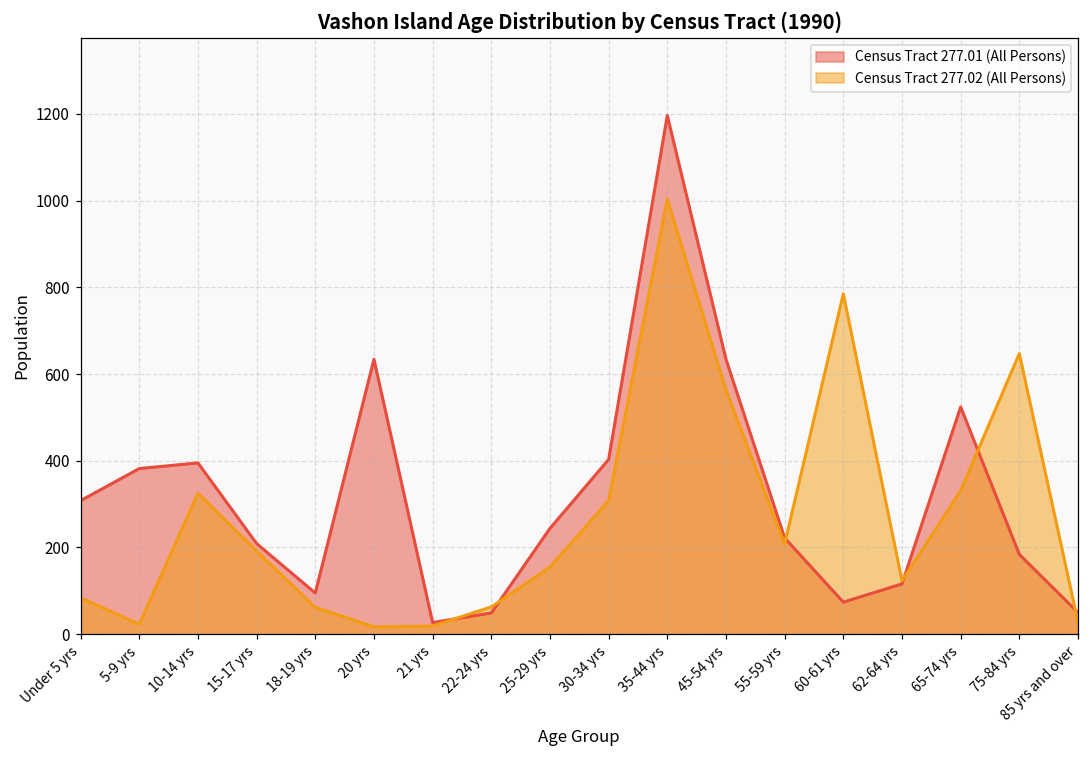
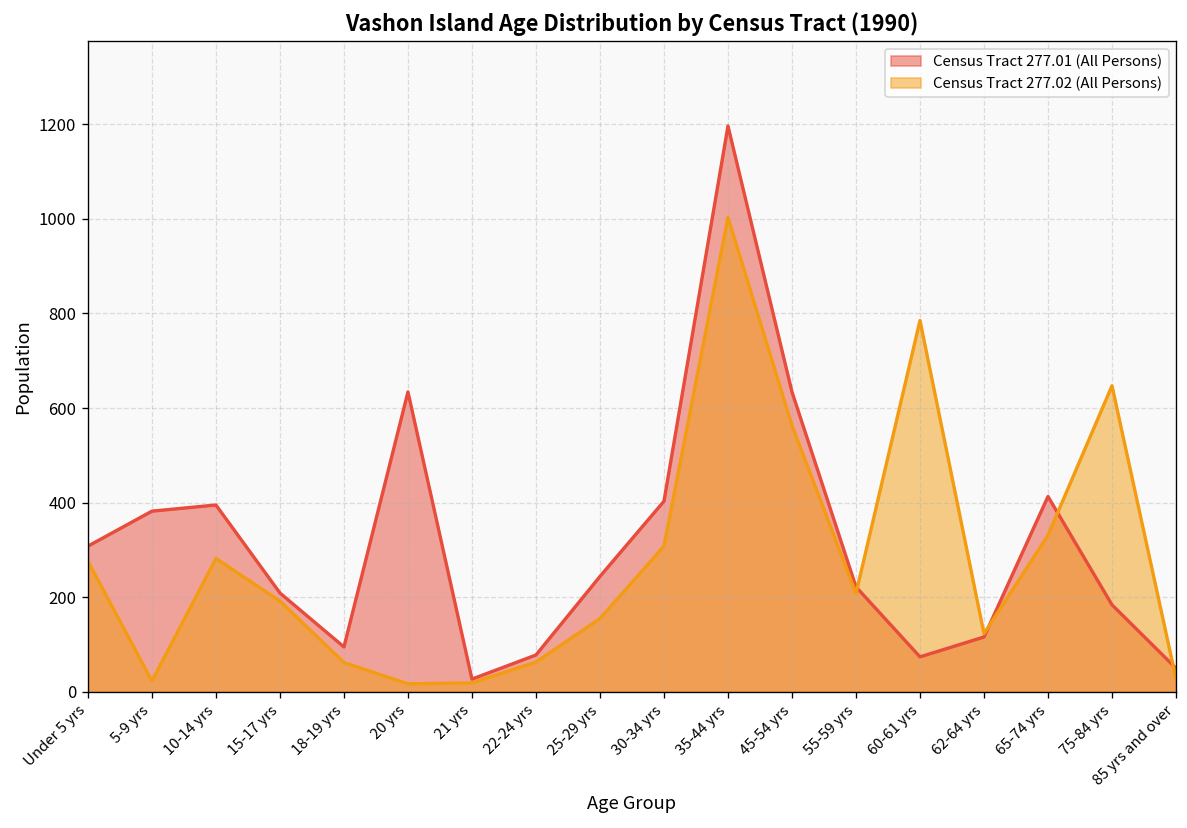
  {
    "Census Tract 277.01 (All Persons)": {
      "Under 5 yrs": 310,
      "5-9 yrs": 380,
      "10-14 yrs": 400,
      "15-17 yrs": 210,
      "18-19 yrs": 100,
      "20 yrs": 630,
      "21 yrs": 30,
-     "22-24 yrs": 50,
+     "22-24 yrs": 80,
      "25-29 yrs": 240,
      "30-34 yrs": 400,
      "35-44 yrs": 1200,
      "45-54 yrs": 630,
      "55-59 yrs": 220,
      "60-61 yrs": 70,
      "62-64 yrs": 120,
-     "65-74 yrs": 520,
+     "65-74 yrs": 410,
      "75-84 yrs": 180,
      "85 yrs and over": 50
    },
    "Census Tract 277.02 (All Persons)": {
-     "Under 5 yrs": 80,
+     "Under 5 yrs": 280,
      "5-9 yrs": 20,
-     "10-14 yrs": 330,
+     "10-14 yrs": 280,
      "15-17 yrs": 190,
      "18-19 yrs": 60,
      "20 yrs": 20,
      "21 yrs": 20,
      "22-24 yrs": 60,
      "25-29 yrs": 160,
      "30-34 yrs": 310,
      "35-44 yrs": 1000,
      "45-54 yrs": 560,
      "55-59 yrs": 210,
      "60-61 yrs": 790,
      "62-64 yrs": 120,
      "65-74 yrs": 330,
      "75-84 yrs": 650,
      "85 yrs and over": 30
    }
  }
